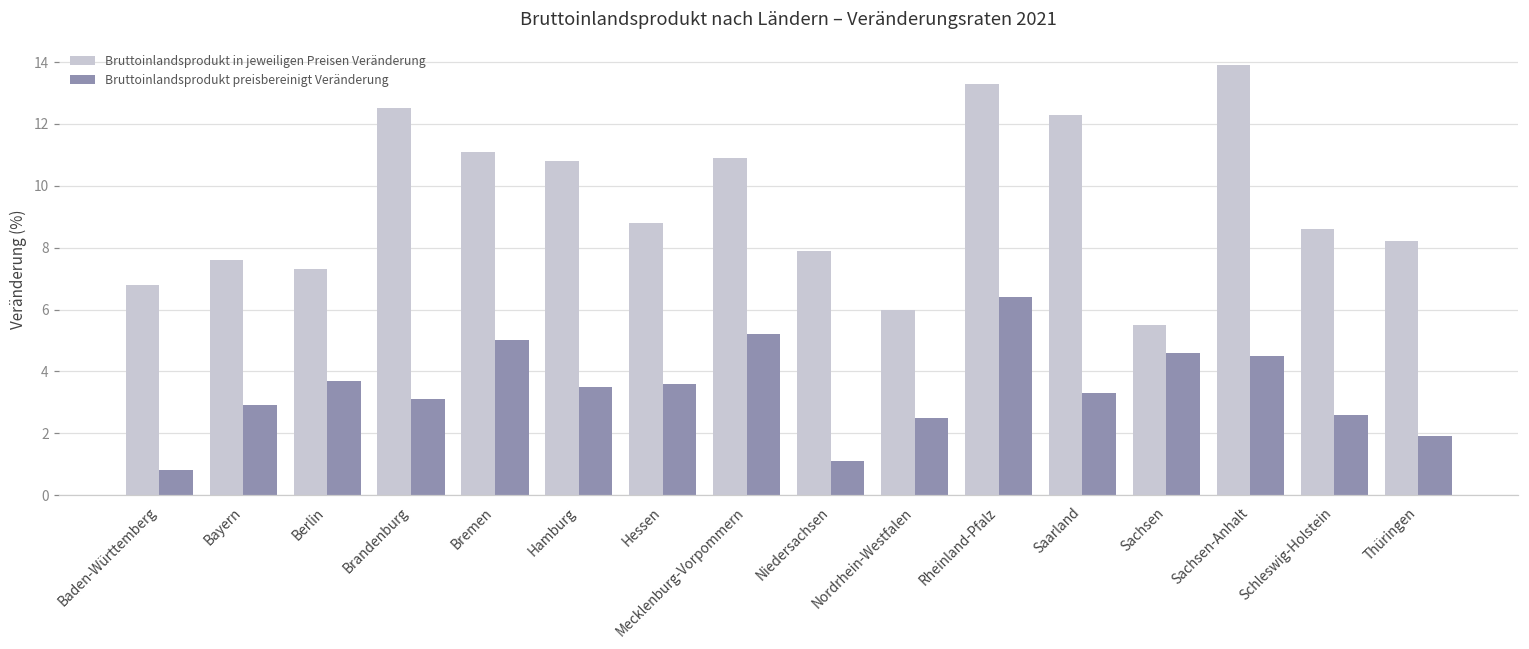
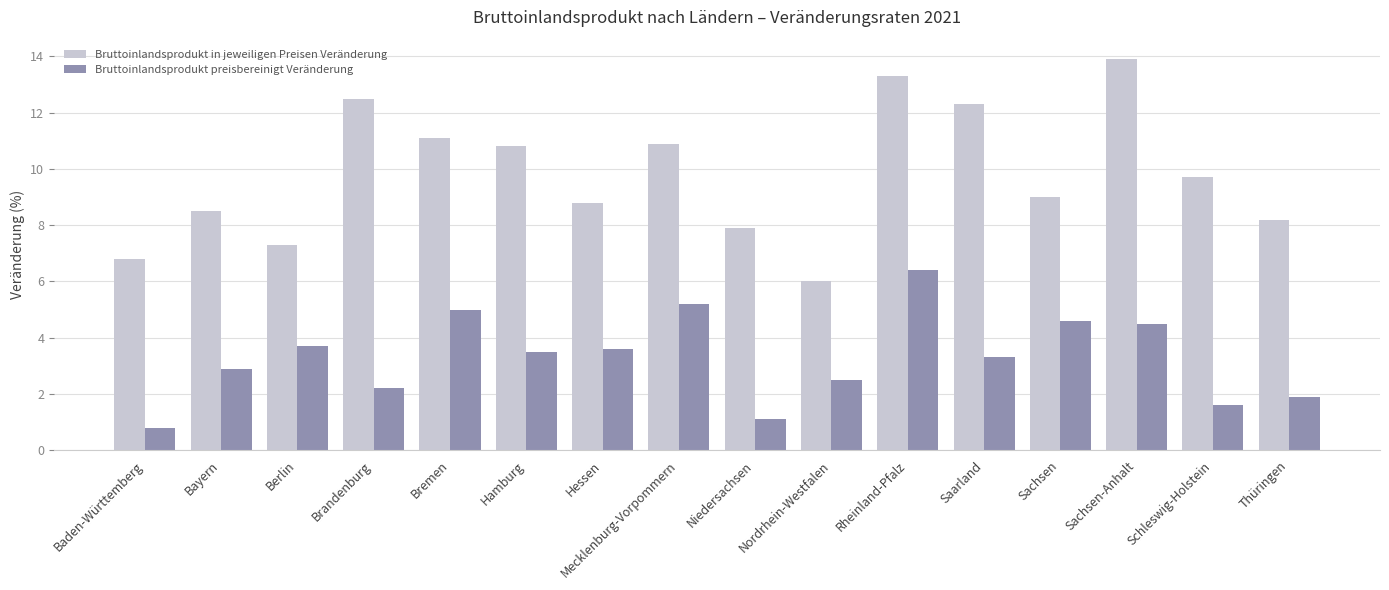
  {
    "Bruttoinlandsprodukt in jeweiligen Preisen Veränderung": {
      "Baden-Württemberg": 6.8,
-     "Bayern": 7.6,
+     "Bayern": 8.5,
      "Berlin": 7.3,
      "Brandenburg": 12.5,
      "Bremen": 11.1,
      "Hamburg": 10.8,
      "Hessen": 8.8,
      "Mecklenburg-Vorpommern": 10.9,
      "Niedersachsen": 7.9,
      "Nordrhein-Westfalen": 6.0,
      "Rheinland-Pfalz": 13.3,
      "Saarland": 12.3,
-     "Sachsen": 5.5,
+     "Sachsen": 9.0,
      "Sachsen-Anhalt": 13.9,
-     "Schleswig-Holstein": 8.6,
+     "Schleswig-Holstein": 9.7,
      "Thüringen": 8.2
    },
    "Bruttoinlandsprodukt preisbereinigt Veränderung": {
      "Baden-Württemberg": 0.8,
      "Bayern": 2.9,
      "Berlin": 3.7,
-     "Brandenburg": 3.1,
+     "Brandenburg": 2.2,
      "Bremen": 5.0,
      "Hamburg": 3.5,
      "Hessen": 3.6,
      "Mecklenburg-Vorpommern": 5.2,
      "Niedersachsen": 1.1,
      "Nordrhein-Westfalen": 2.5,
      "Rheinland-Pfalz": 6.4,
      "Saarland": 3.3,
      "Sachsen": 4.6,
      "Sachsen-Anhalt": 4.5,
-     "Schleswig-Holstein": 2.6,
+     "Schleswig-Holstein": 1.6,
      "Thüringen": 1.9
    }
  }
